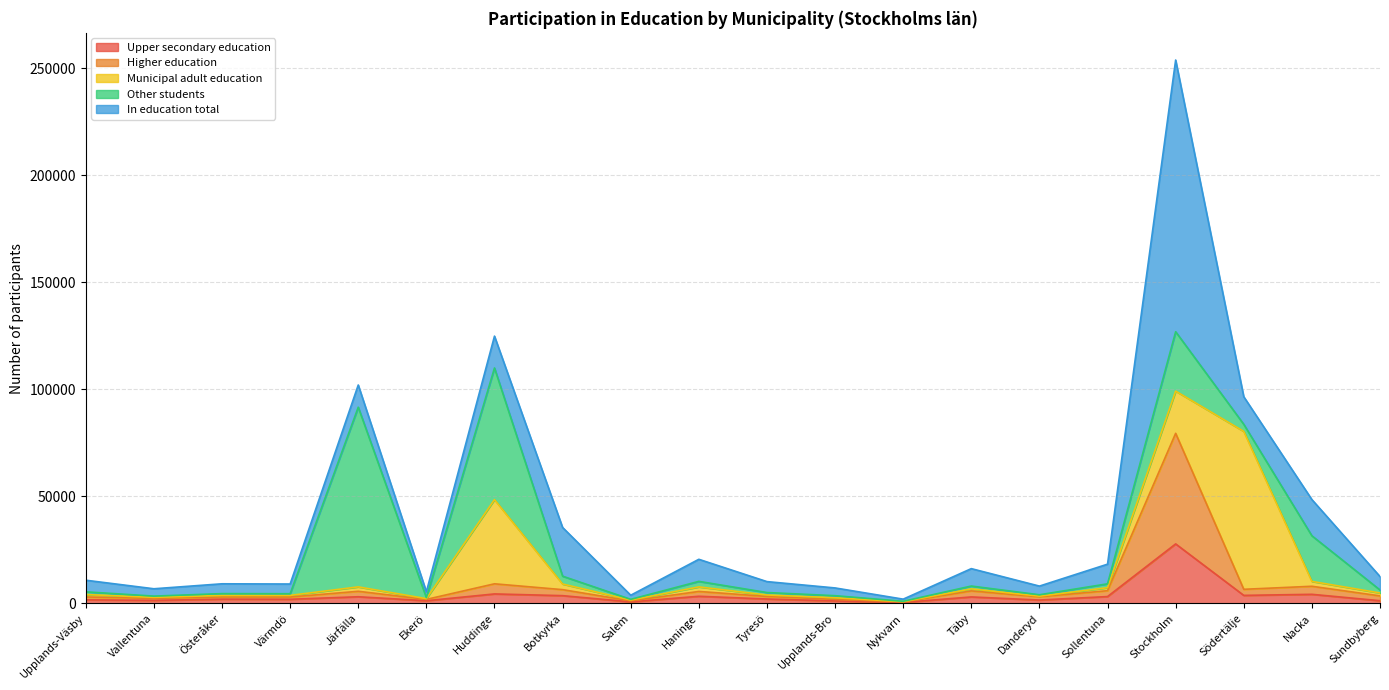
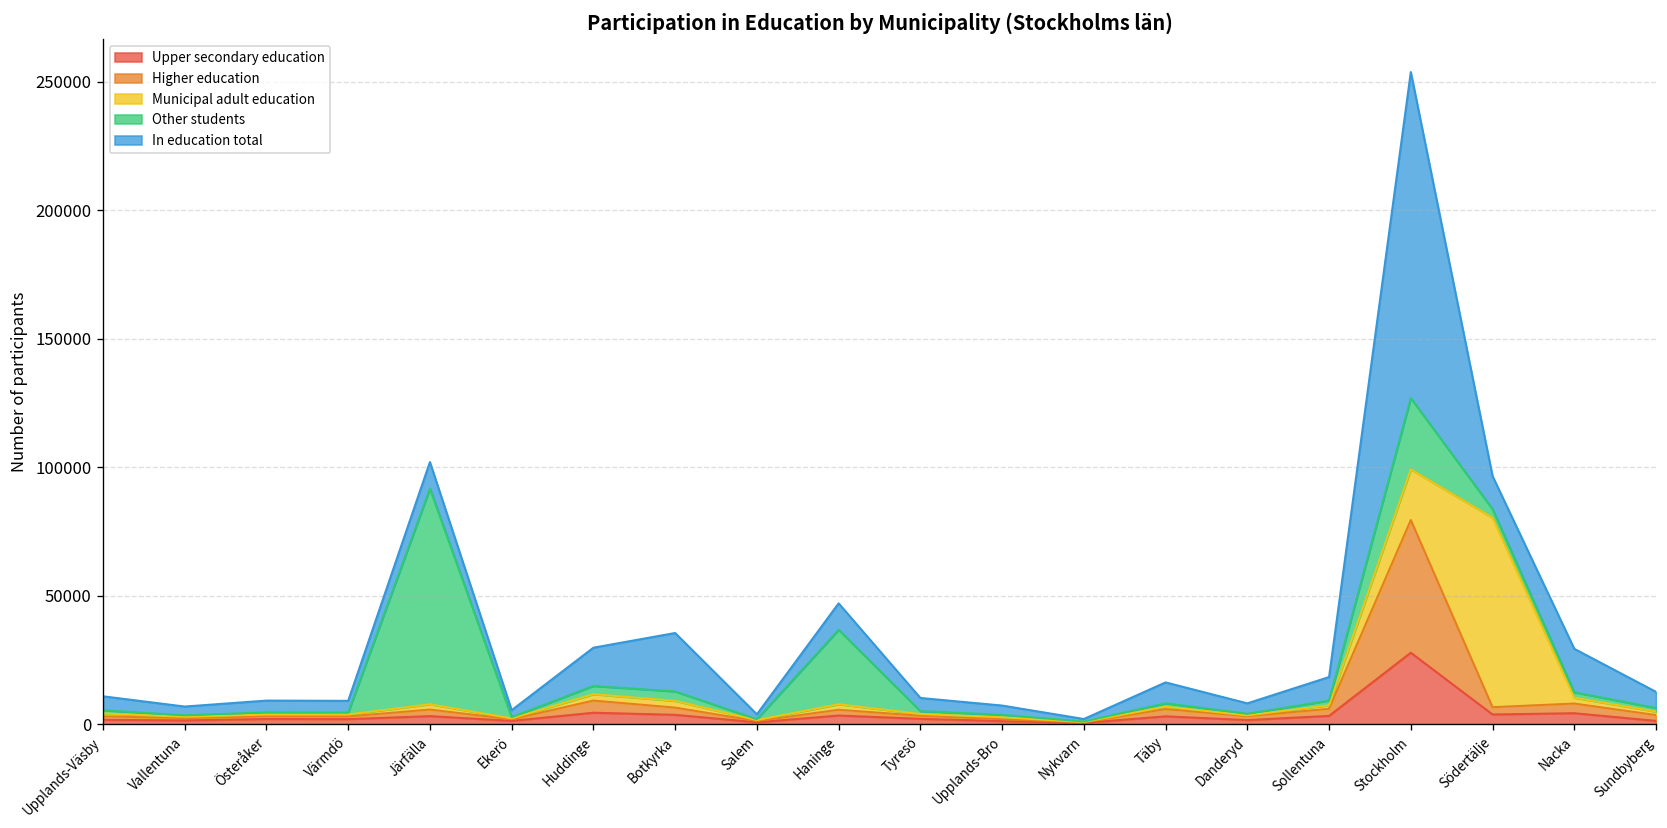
  {
    "Municipal adult education": {
      "Järfälla": 2000,
-     "Huddinge": 39000,
+     "Huddinge": 2000,
      "Botkyrka": 3000,
      "Haninge": 2000,
      "Sollentuna": 1000,
      "Stockholm": 20000,
      "Södertälje": 74000,
      "Nacka": 2000,
      "Sundbyberg": 1000
    },
    "Other students": {
      "Upplands-Väsby": 1000,
      "Järfälla": 84000,
-     "Huddinge": 61000,
+     "Huddinge": 3000,
      "Botkyrka": 4000,
-     "Haninge": 3000,
+     "Haninge": 29000,
      "Täby": 1000,
      "Sollentuna": 2000,
      "Stockholm": 28000,
      "Södertälje": 3000,
-     "Nacka": 21000,
+     "Nacka": 2000,
      "Sundbyberg": 1000
    },
    "In education total": {
      "Upplands-Väsby": 5000,
      "Vallentuna": 3000,
      "Österåker": 5000,
      "Värmdö": 5000,
      "Järfälla": 10000,
      "Ekerö": 3000,
      "Huddinge": 15000,
      "Botkyrka": 23000,
      "Salem": 2000,
      "Haninge": 10000,
      "Tyresö": 5000,
      "Upplands-Bro": 4000,
      "Täby": 8000,
      "Danderyd": 4000,
      "Sollentuna": 9000,
      "Stockholm": 127000,
      "Södertälje": 13000,
      "Nacka": 17000,
      "Sundbyberg": 6000
    }
  }
